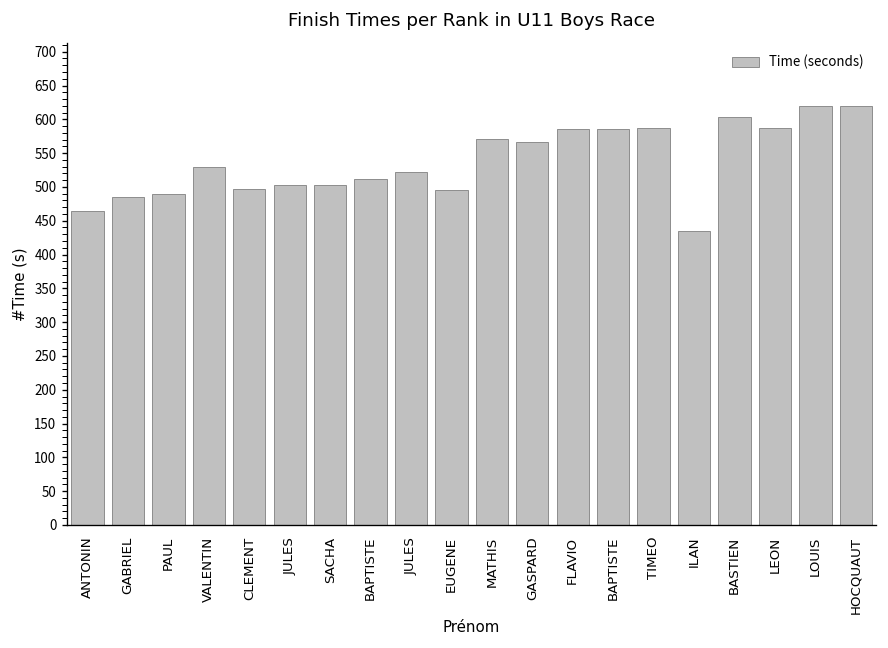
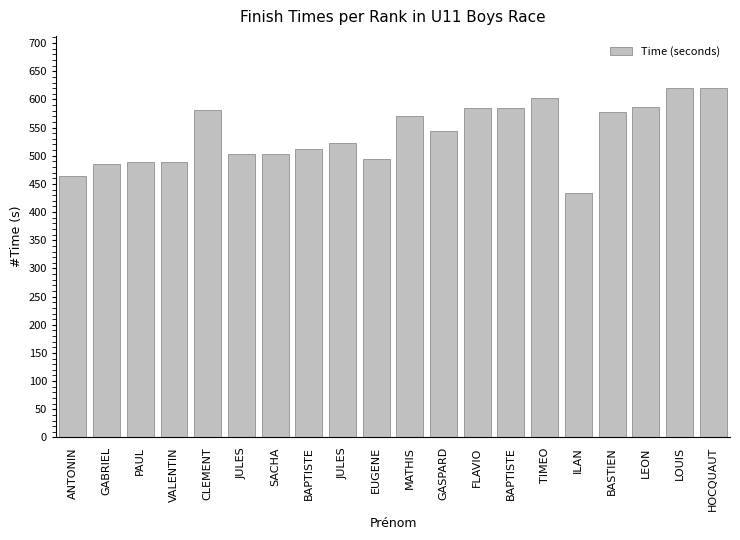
  {
    "ANTONIN": 460,
    "GABRIEL": 480,
    "PAUL": 490,
-   "VALENTIN": 530,
-   "CLEMENT": 500,
+   "VALENTIN": 490,
+   "CLEMENT": 580,
    "SACHA": 500,
    "EUGENE": 500,
    "MATHIS": 570,
-   "GASPARD": 570,
+   "GASPARD": 540,
    "FLAVIO": 590,
-   "TIMEO": 590,
+   "TIMEO": 600,
    "ILAN": 430,
-   "BASTIEN": 600,
+   "BASTIEN": 580,
    "LEON": 590,
    "LOUIS": 620,
    "HOCQUAUT": 620
  }
